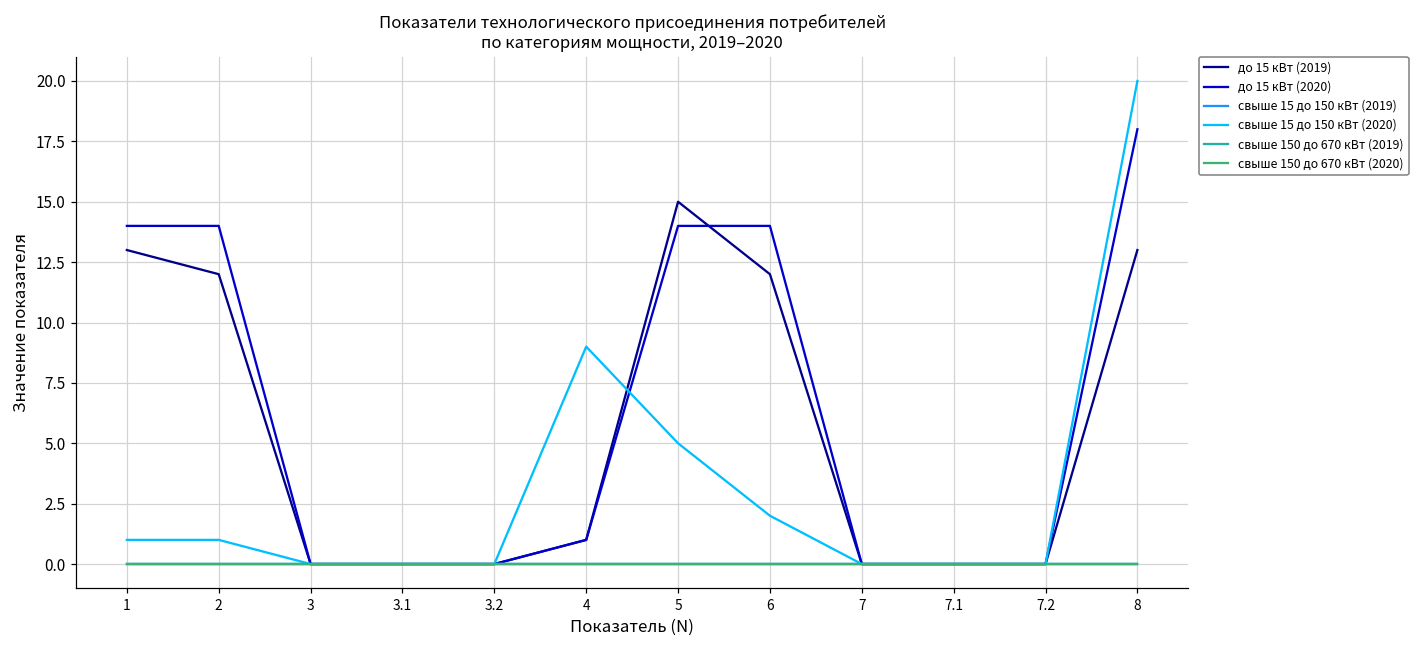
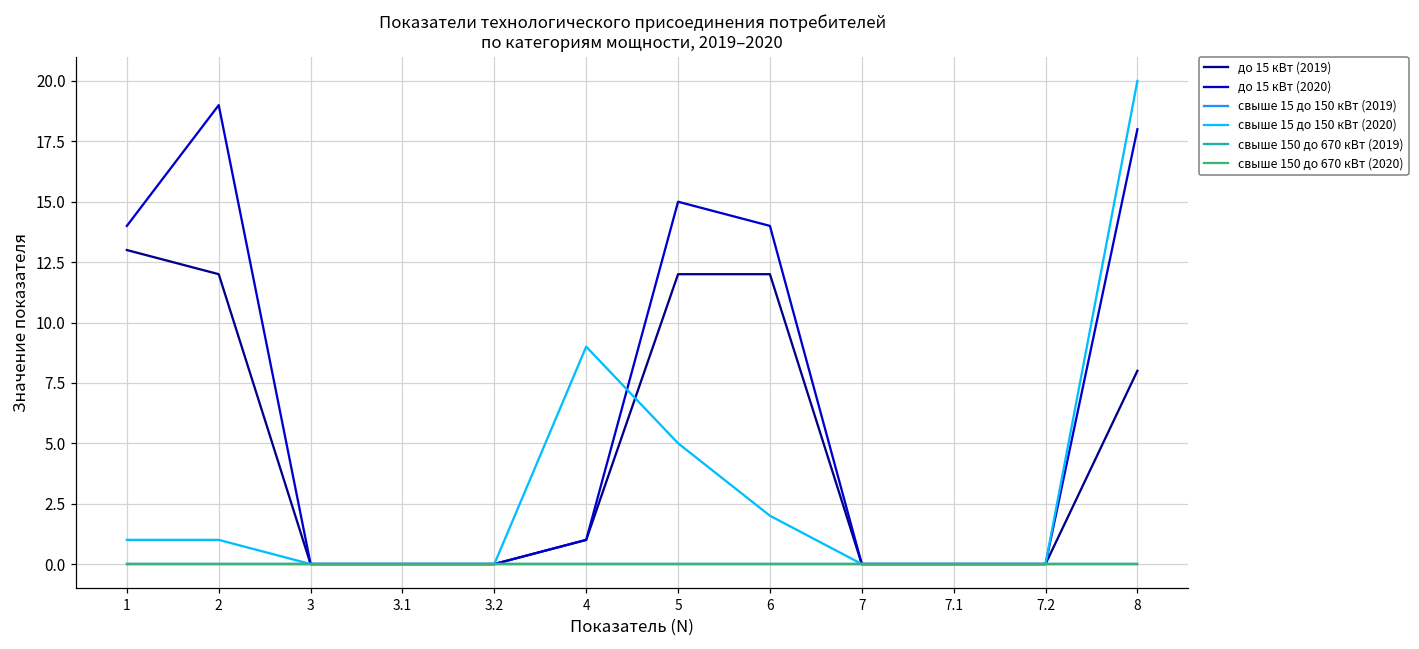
  {
    "до 15 кВт (2019)": {
      "1": 13,
      "2": 12,
-     "5": 15,
+     "5": 12,
      "6": 12,
-     "8": 13
+     "8": 8
    },
    "до 15 кВт (2020)": {
      "1": 14,
-     "2": 14,
-     "5": 14,
+     "2": 19,
+     "5": 15,
      "6": 14,
      "8": 18
    },
    "свыше 150 до 670 кВт (2020)": {
      "1": 0,
      "2": 0,
      "4": 0,
      "5": 0,
      "6": 0,
      "8": 0
    },
    "свыше 15 до 150 кВт (2020)": {
      "1": 1,
      "2": 1,
      "4": 9,
      "5": 5,
      "6": 2,
      "8": 20
    }
  }
